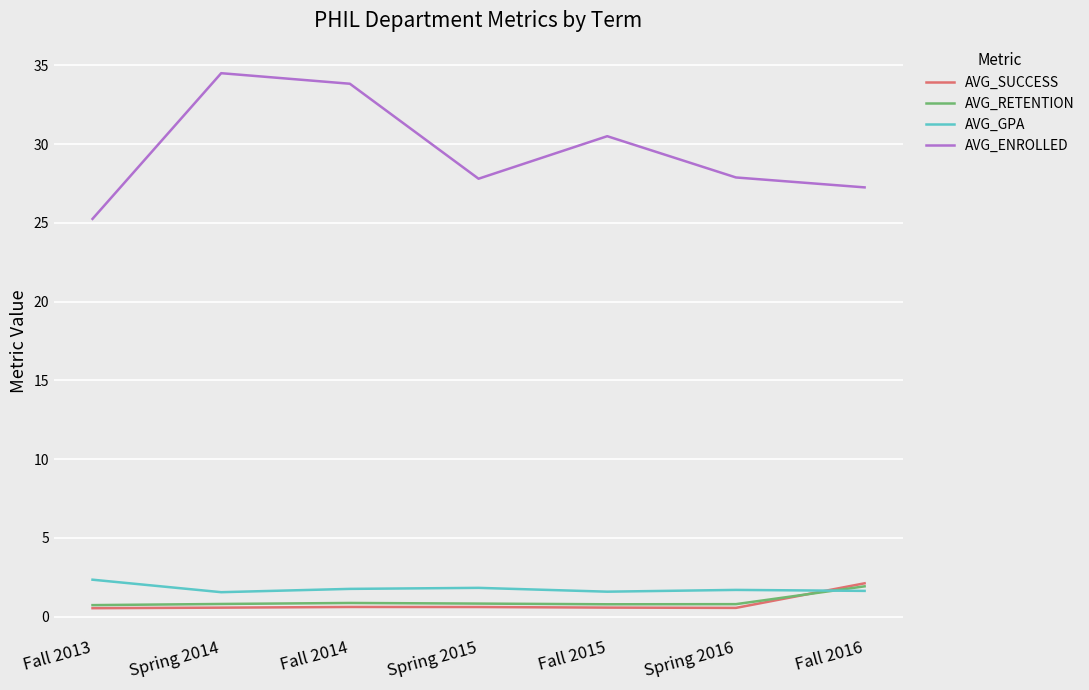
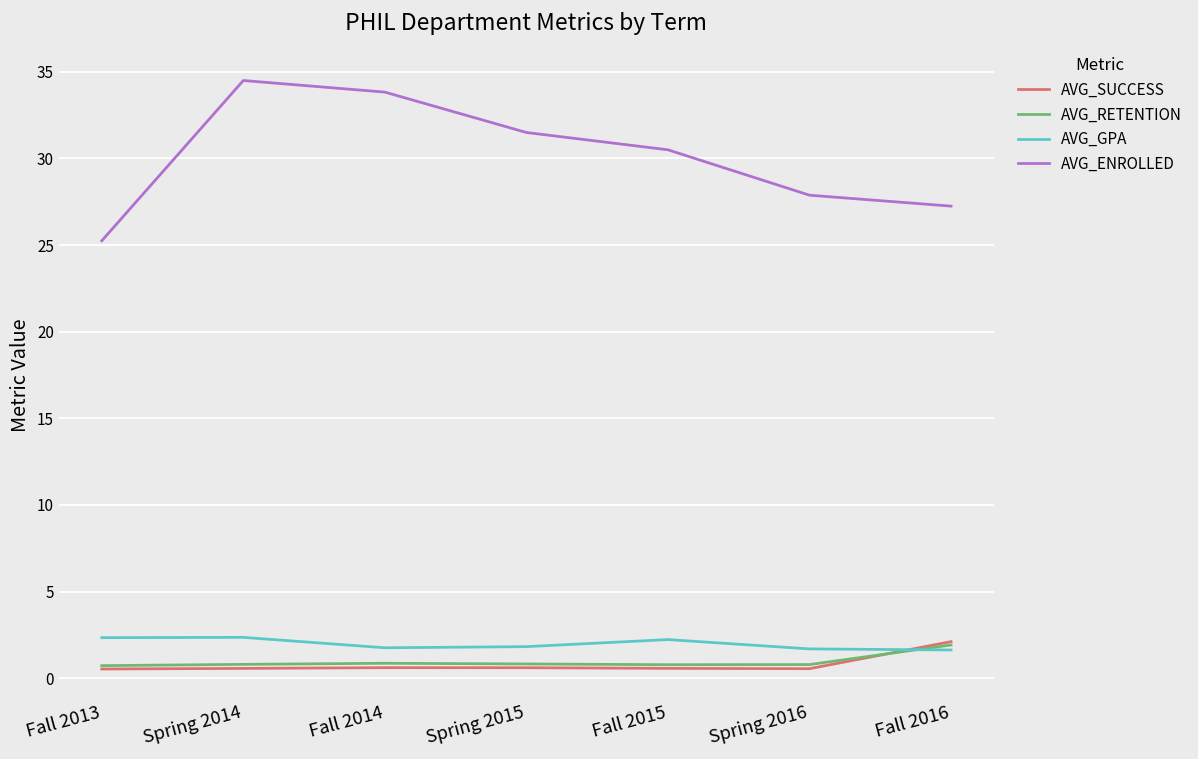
  {
    "AVG_SUCCESS": {
      "Fall 2013": 0.5,
      "Spring 2014": 0.6,
      "Fall 2014": 0.6,
      "Spring 2015": 0.6,
      "Fall 2015": 0.6,
      "Spring 2016": 0.6,
      "Fall 2016": 2.1
    },
    "AVG_RETENTION": {
      "Fall 2013": 0.7,
      "Spring 2014": 0.8,
      "Fall 2014": 0.9,
      "Spring 2015": 0.8,
      "Fall 2015": 0.8,
      "Spring 2016": 0.8,
      "Fall 2016": 1.9
    },
    "AVG_GPA": {
      "Fall 2013": 2.3,
-     "Spring 2014": 1.5,
+     "Spring 2014": 2.4,
      "Fall 2014": 1.8,
      "Spring 2015": 1.8,
-     "Fall 2015": 1.6,
+     "Fall 2015": 2.2,
      "Spring 2016": 1.7,
      "Fall 2016": 1.6
    },
    "AVG_ENROLLED": {
      "Fall 2013": 25.3,
      "Spring 2014": 34.5,
      "Fall 2014": 33.8,
-     "Spring 2015": 27.8,
+     "Spring 2015": 31.5,
      "Fall 2015": 30.5,
      "Spring 2016": 27.9,
      "Fall 2016": 27.3
    }
  }
